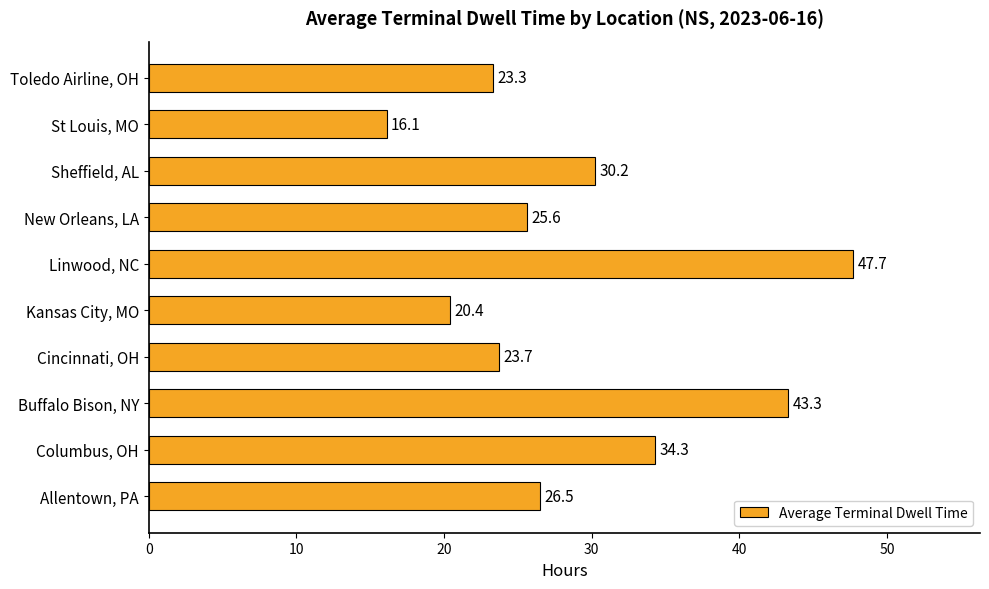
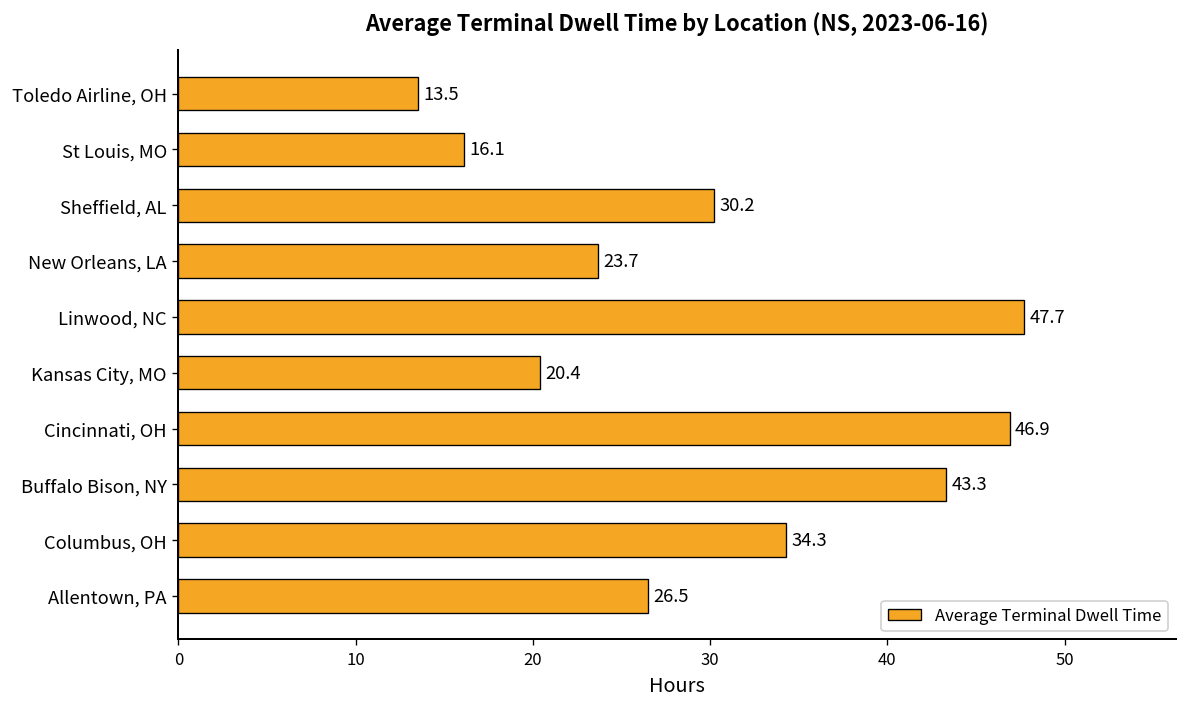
  {
-   "Toledo Airline, OH": 23.3,
+   "Toledo Airline, OH": 13.5,
    "St Louis, MO": 16.1,
    "Sheffield, AL": 30.2,
-   "New Orleans, LA": 25.6,
+   "New Orleans, LA": 23.7,
    "Linwood, NC": 47.7,
    "Kansas City, MO": 20.4,
-   "Cincinnati, OH": 23.7,
+   "Cincinnati, OH": 46.9,
    "Buffalo Bison, NY": 43.3,
    "Columbus, OH": 34.3,
    "Allentown, PA": 26.5
  }
